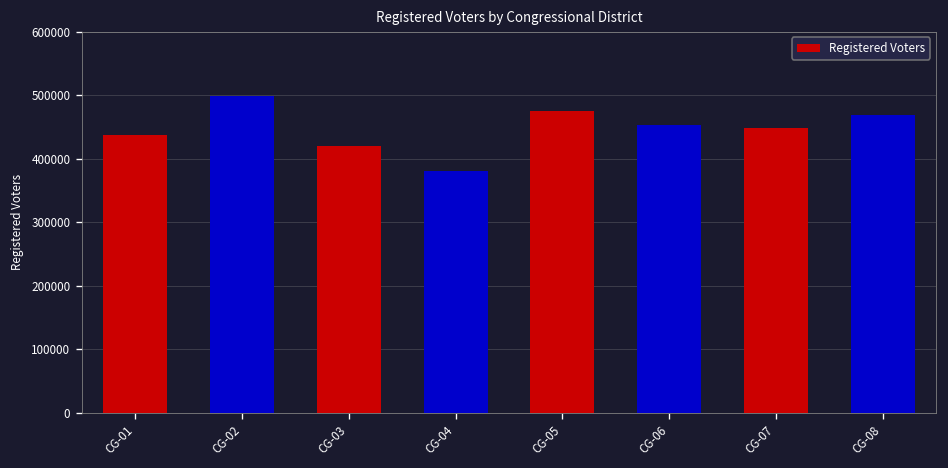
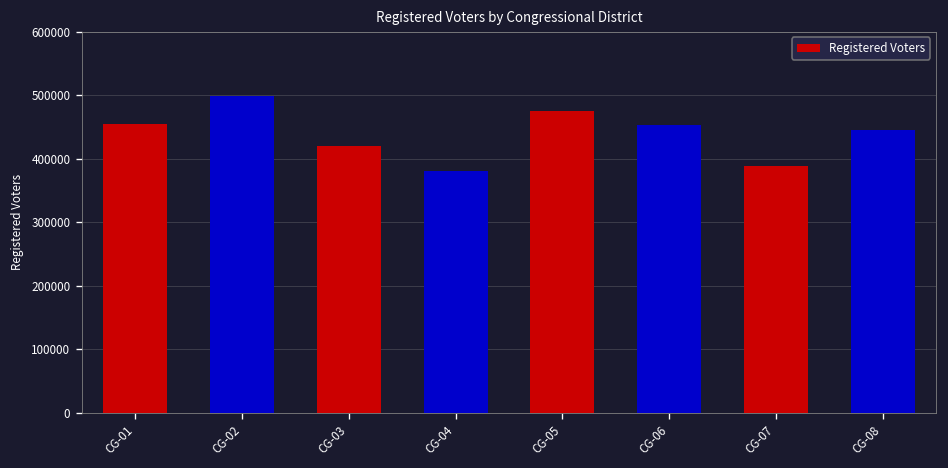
  {
-   "CG-01": 440000,
+   "CG-01": 450000,
    "CG-02": 500000,
    "CG-03": 420000,
    "CG-04": 380000,
    "CG-05": 470000,
    "CG-06": 450000,
-   "CG-07": 450000,
-   "CG-08": 470000
+   "CG-07": 390000,
+   "CG-08": 450000
  }
